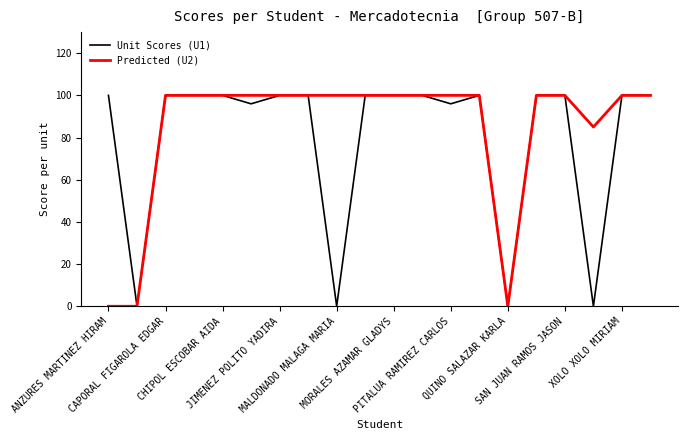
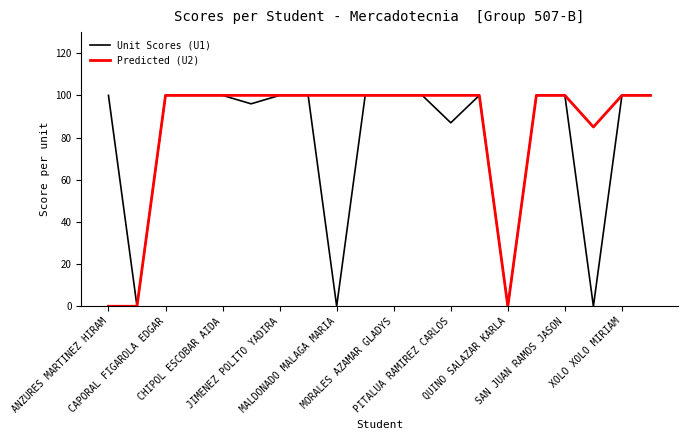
  {
    "Unit Scores (U1)": {
      "ANZURES MARTINEZ HIRAM": 100,
      "MALDONADO MALAGA MARIA": 0,
-     "PITALUA RAMIREZ CARLOS": 96
+     "PITALUA RAMIREZ CARLOS": 87
    },
    "Predicted (U2)": {
      "ANZURES MARTINEZ HIRAM": 0,
      "MALDONADO MALAGA MARIA": 100,
      "PITALUA RAMIREZ CARLOS": 100
    }
  }
